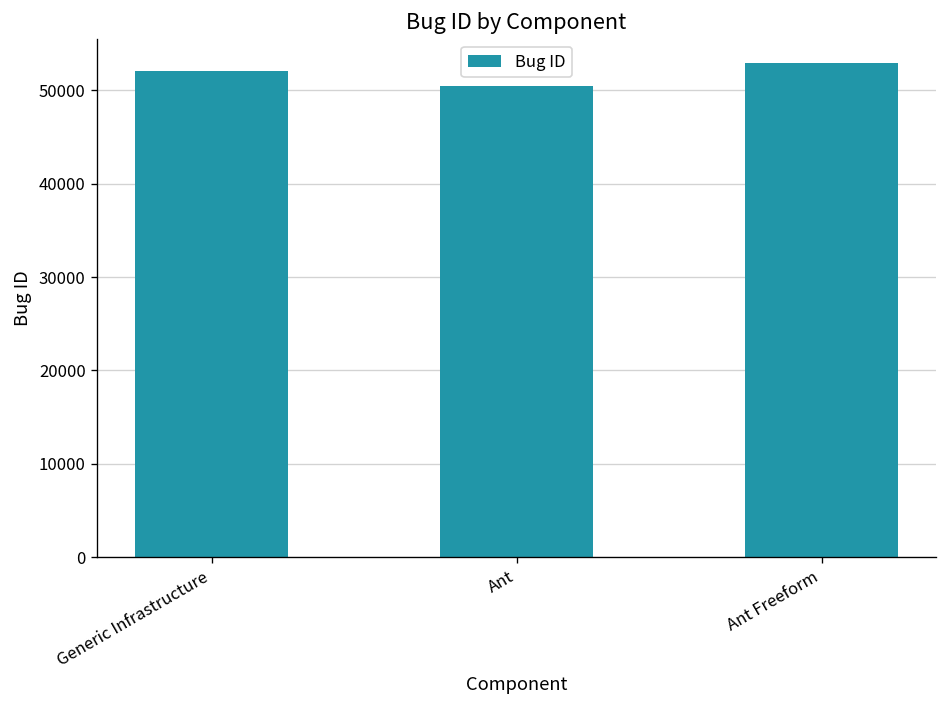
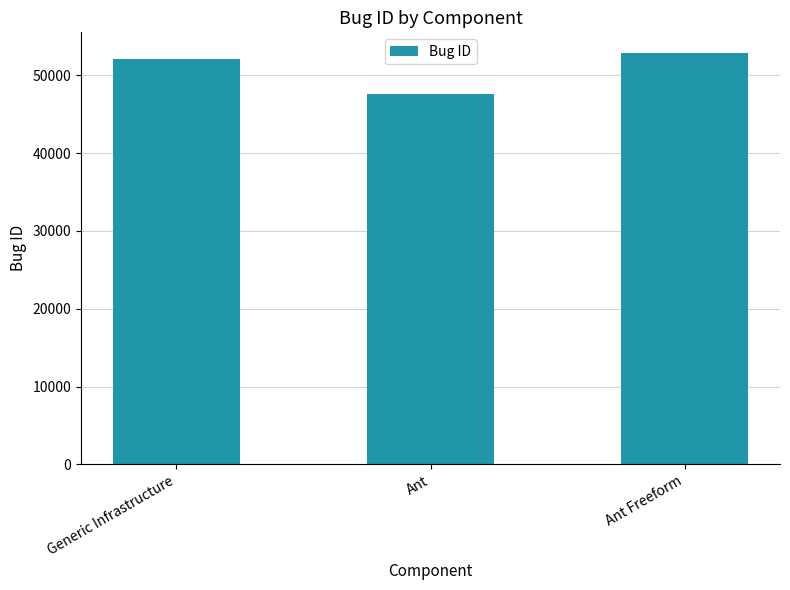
  {
    "Generic Infrastructure": 52000,
-   "Ant": 50000,
+   "Ant": 48000,
    "Ant Freeform": 53000
  }
